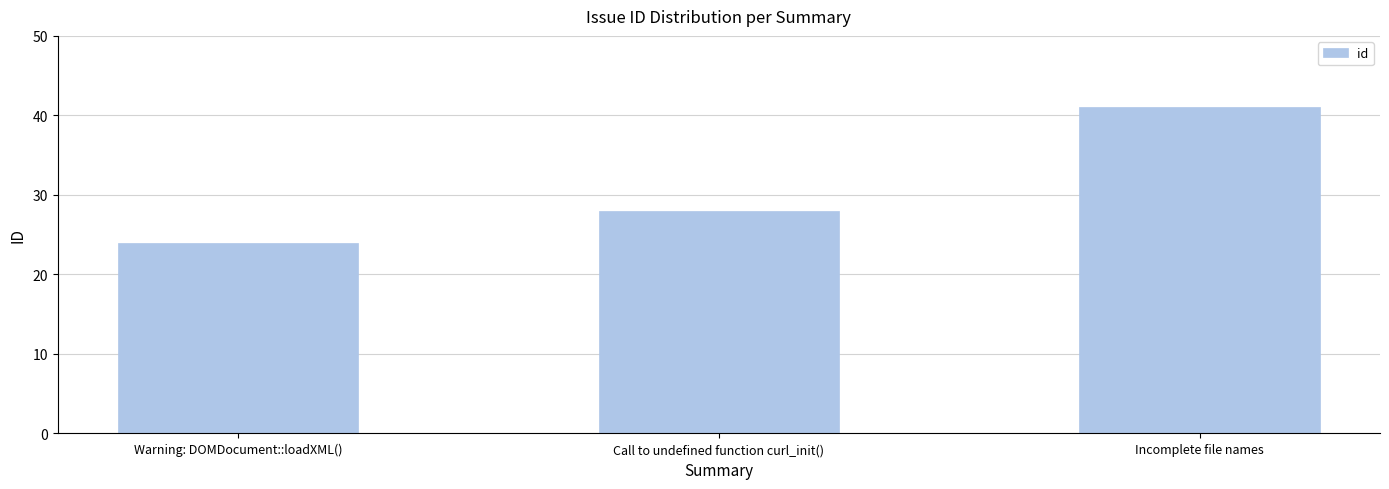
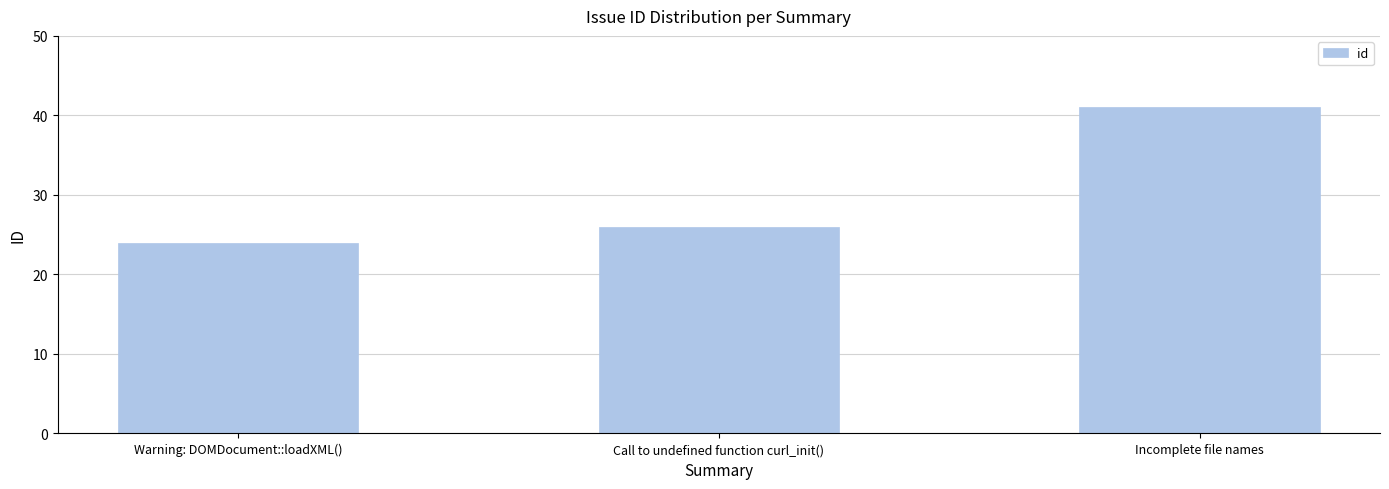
  {
    "Warning: DOMDocument::loadXML()": 24,
-   "Call to undefined function curl_init()": 28,
+   "Call to undefined function curl_init()": 26,
    "Incomplete file names": 41
  }
